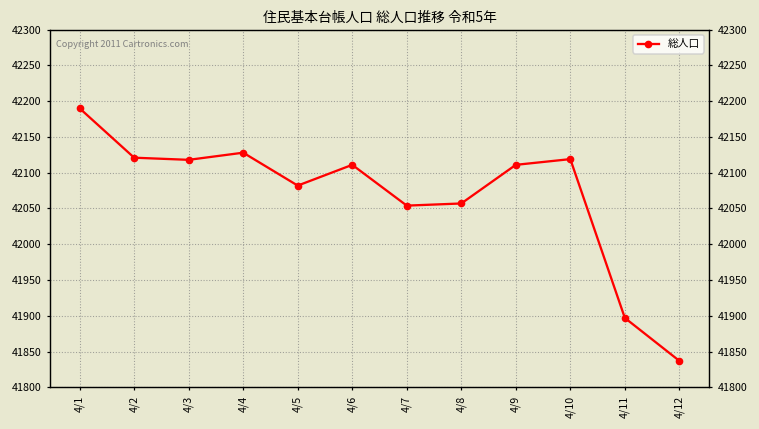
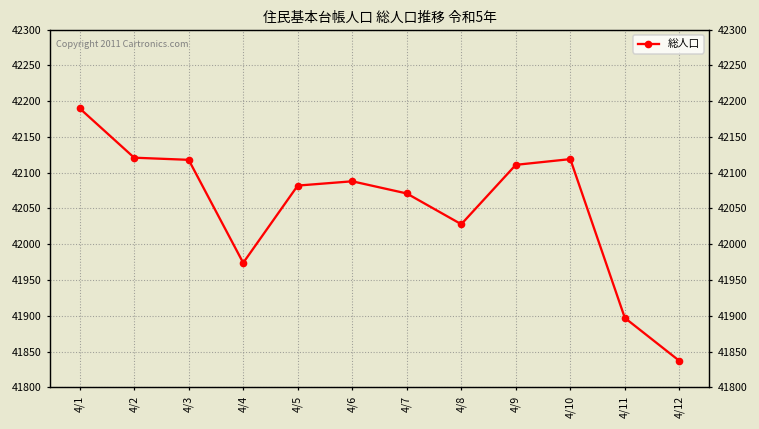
  {
    "4/1": 42190,
    "4/2": 42120,
    "4/3": 42120,
-   "4/4": 42130,
+   "4/4": 41970,
    "4/5": 42080,
-   "4/6": 42110,
-   "4/7": 42050,
-   "4/8": 42060,
+   "4/6": 42090,
+   "4/7": 42070,
+   "4/8": 42030,
    "4/9": 42110,
    "4/10": 42120,
    "4/11": 41900,
    "4/12": 41840
  }
